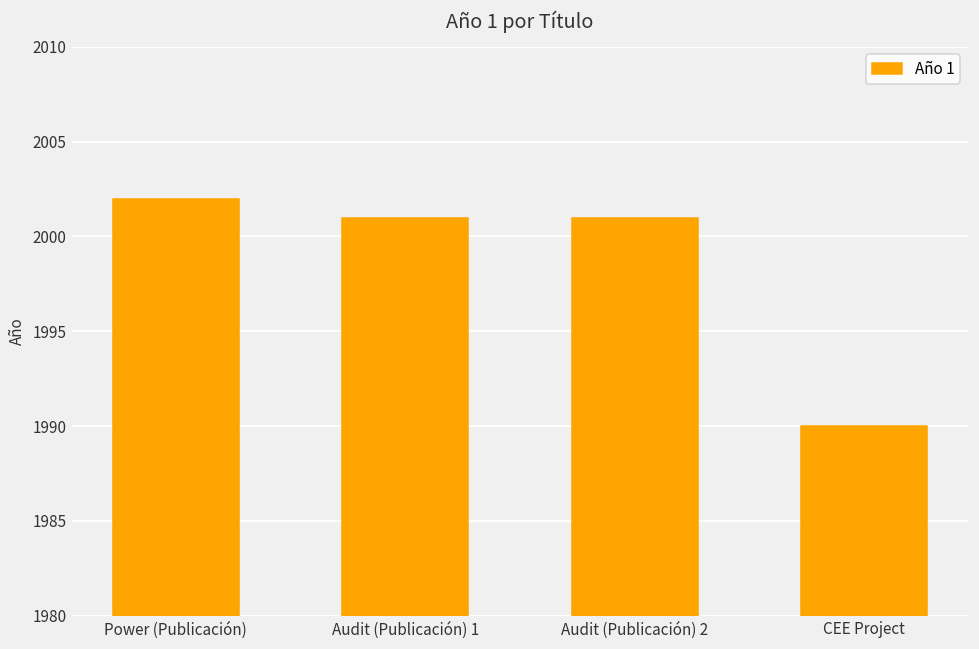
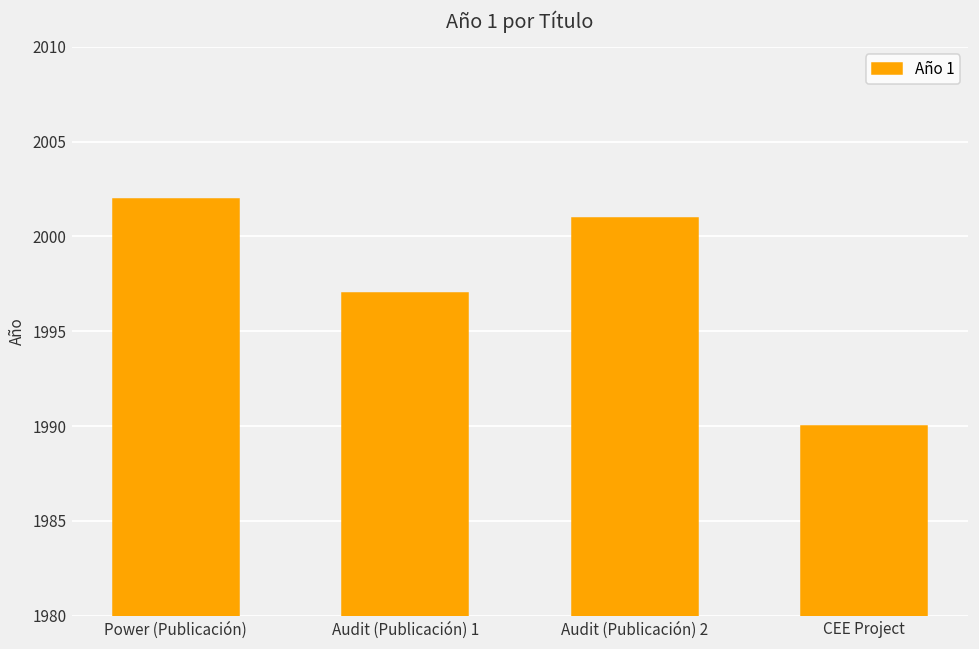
  {
    "Power (Publicación)": 2002,
-   "Audit (Publicación) 1": 2001,
+   "Audit (Publicación) 1": 1997,
    "Audit (Publicación) 2": 2001,
    "CEE Project": 1990
  }
